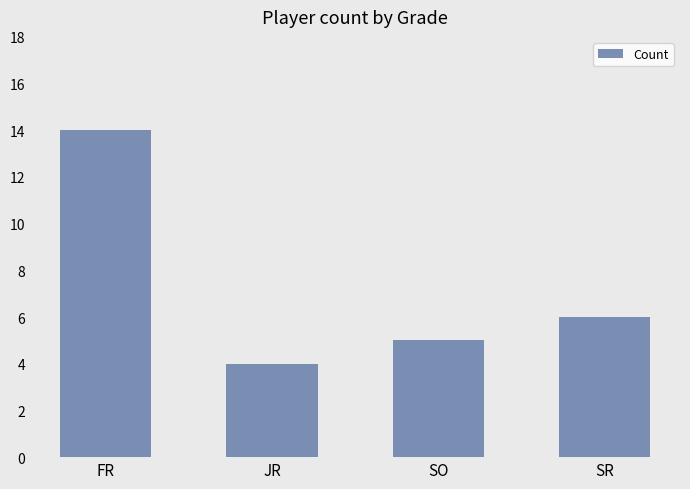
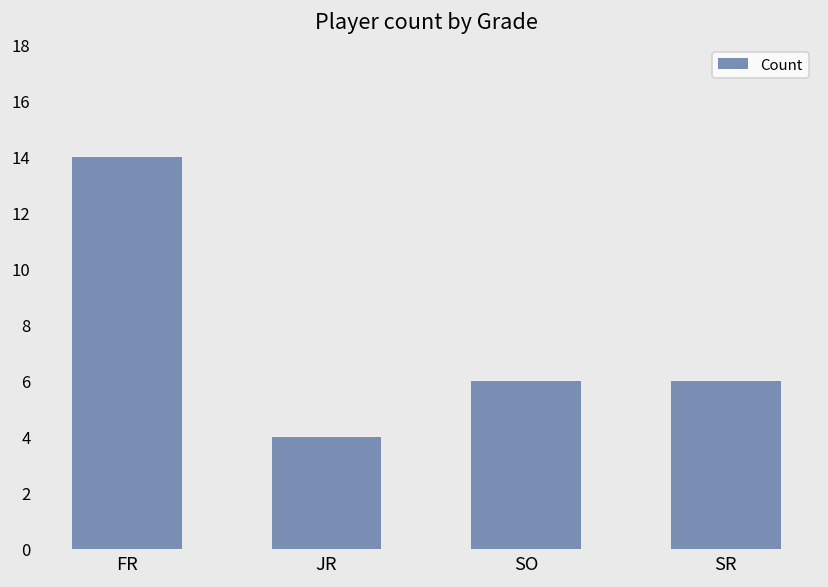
  {
    "FR": 14,
    "JR": 4,
-   "SO": 5,
+   "SO": 6,
    "SR": 6
  }
